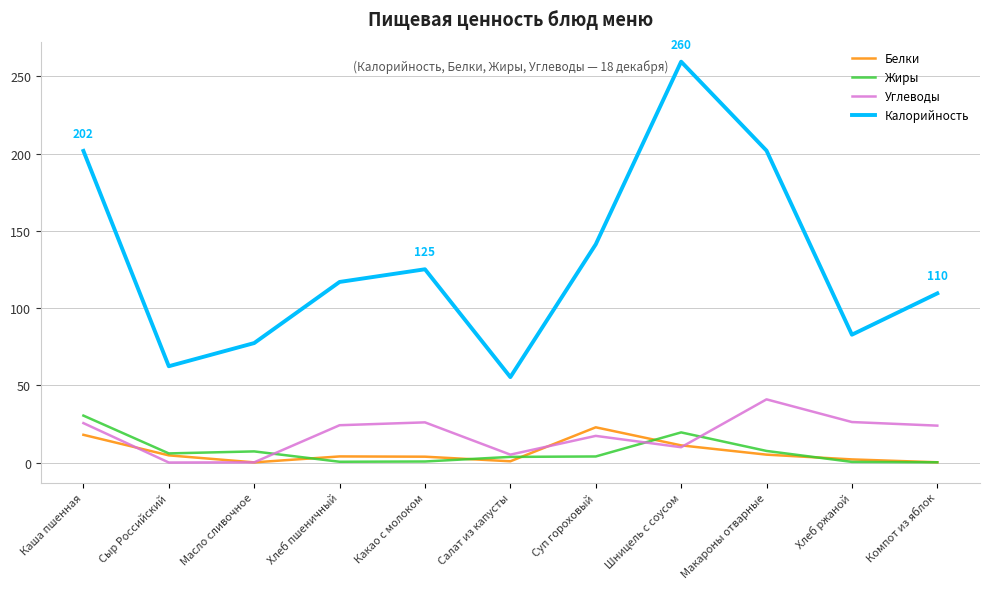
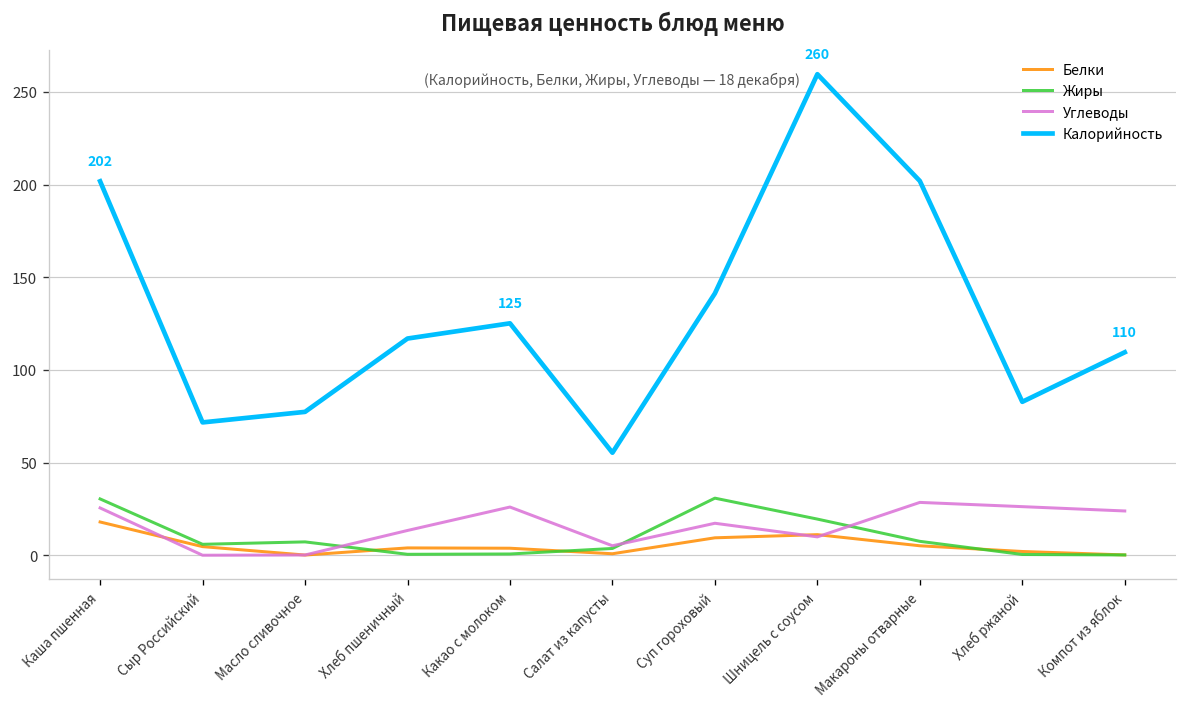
  {
    "Белки": {
      "Каша пшенная": 18,
      "Хлеб пшеничный": 4,
      "Какао с молоком": 4,
      "Салат из капусты": 1,
-     "Суп гороховый": 23,
+     "Суп гороховый": 9,
      "Макароны отварные": 5
    },
    "Жиры": {
      "Каша пшенная": 30,
      "Масло сливочное": 7,
      "Хлеб пшеничный": 1,
      "Какао с молоком": 1,
-     "Суп гороховый": 4,
+     "Суп гороховый": 31,
      "Шницель с соусом": 20,
      "Макароны отварные": 8
    },
    "Углеводы": {
      "Каша пшенная": 26,
      "Сыр Российский": 0,
-     "Хлеб пшеничный": 24,
+     "Хлеб пшеничный": 13,
      "Какао с молоком": 26,
      "Суп гороховый": 17,
-     "Макароны отварные": 41,
+     "Макароны отварные": 29,
      "Хлеб ржаной": 26,
      "Компот из яблок": 24
    },
    "Калорийность": {
-     "Сыр Российский": 62,
+     "Сыр Российский": 72,
      "Масло сливочное": 77,
      "Хлеб пшеничный": 117,
      "Салат из капусты": 55,
      "Суп гороховый": 141,
      "Макароны отварные": 202,
      "Хлеб ржаной": 83
    }
  }
